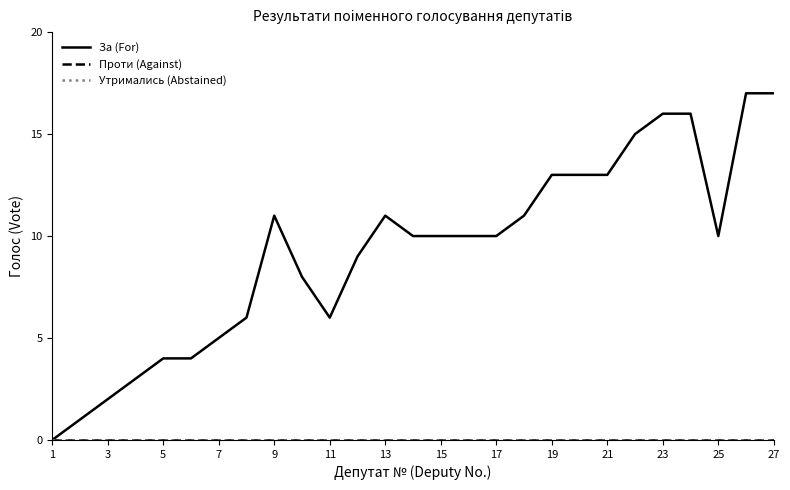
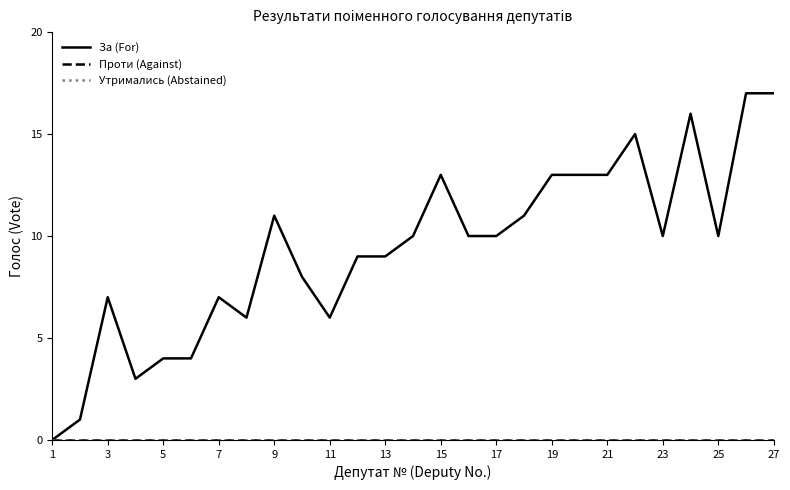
  {
    "За (For)": {
-     "3": 2,
+     "3": 7,
      "5": 4,
-     "7": 5,
+     "7": 7,
      "9": 11,
      "11": 6,
-     "13": 11,
-     "15": 10,
+     "13": 9,
+     "15": 13,
      "17": 10,
      "19": 13,
      "21": 13,
-     "23": 16,
+     "23": 10,
      "25": 10,
      "27": 17
    },
    "Утримались (Abstained)": {
      "3": 0,
      "5": 0,
      "7": 0,
      "9": 0,
      "11": 0,
      "13": 0,
      "15": 0,
      "17": 0,
      "19": 0,
      "21": 0,
      "23": 0,
      "25": 0,
      "27": 0
    }
  }
